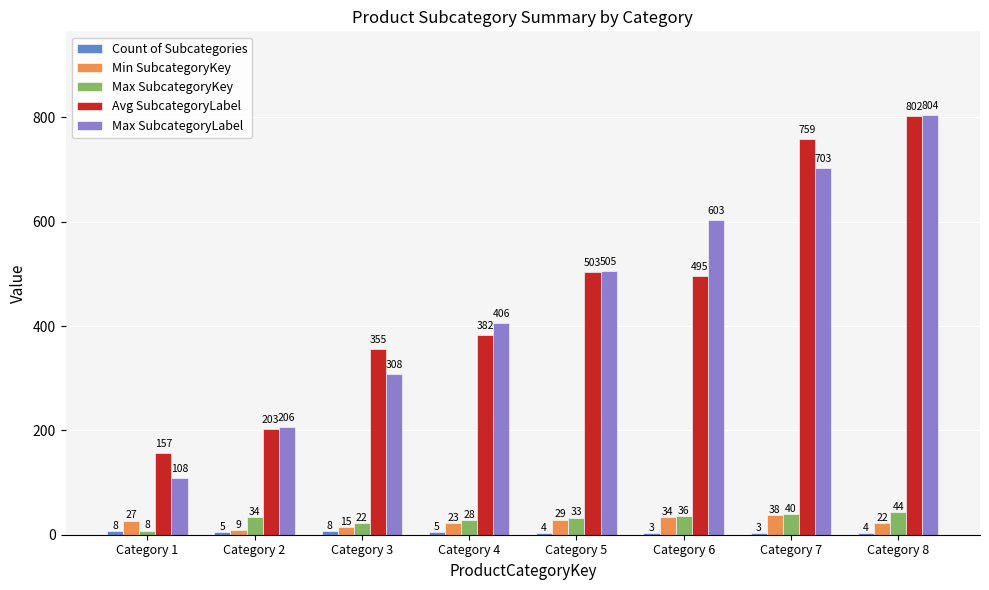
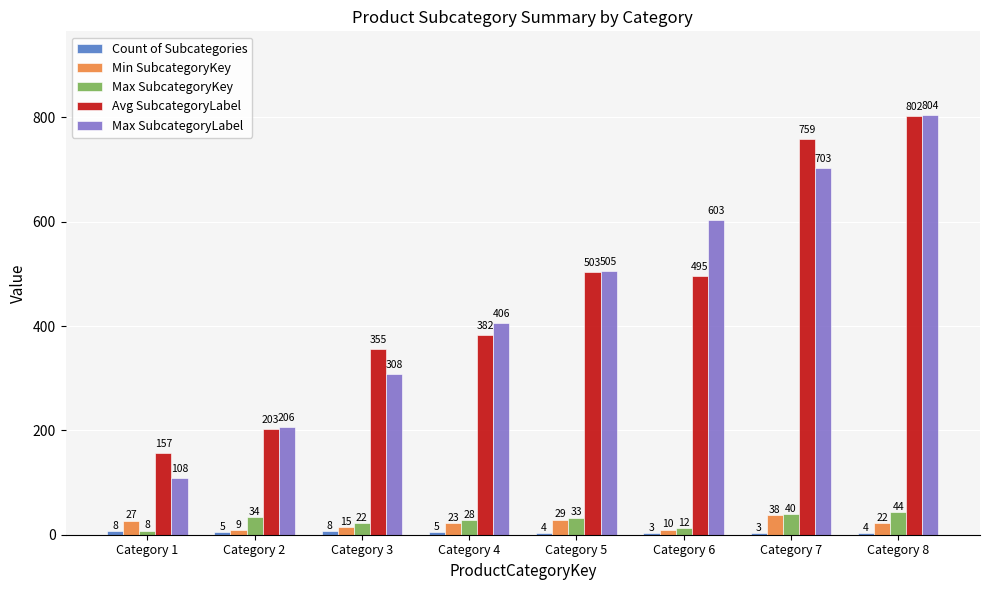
  {
    "Min SubcategoryKey": {
      "Category 1": 27,
      "Category 2": 9,
      "Category 3": 15,
      "Category 4": 23,
      "Category 5": 29,
-     "Category 6": 34,
+     "Category 6": 10,
      "Category 7": 38,
      "Category 8": 22
    },
    "Max SubcategoryKey": {
      "Category 1": 8,
      "Category 2": 34,
      "Category 3": 22,
      "Category 4": 28,
      "Category 5": 33,
-     "Category 6": 36,
+     "Category 6": 12,
      "Category 7": 40,
      "Category 8": 44
    },
    "Avg SubcategoryLabel": {
      "Category 1": 157,
      "Category 2": 203,
      "Category 3": 355,
      "Category 4": 382,
      "Category 5": 503,
      "Category 6": 495,
      "Category 7": 759,
      "Category 8": 802
    }
  }
